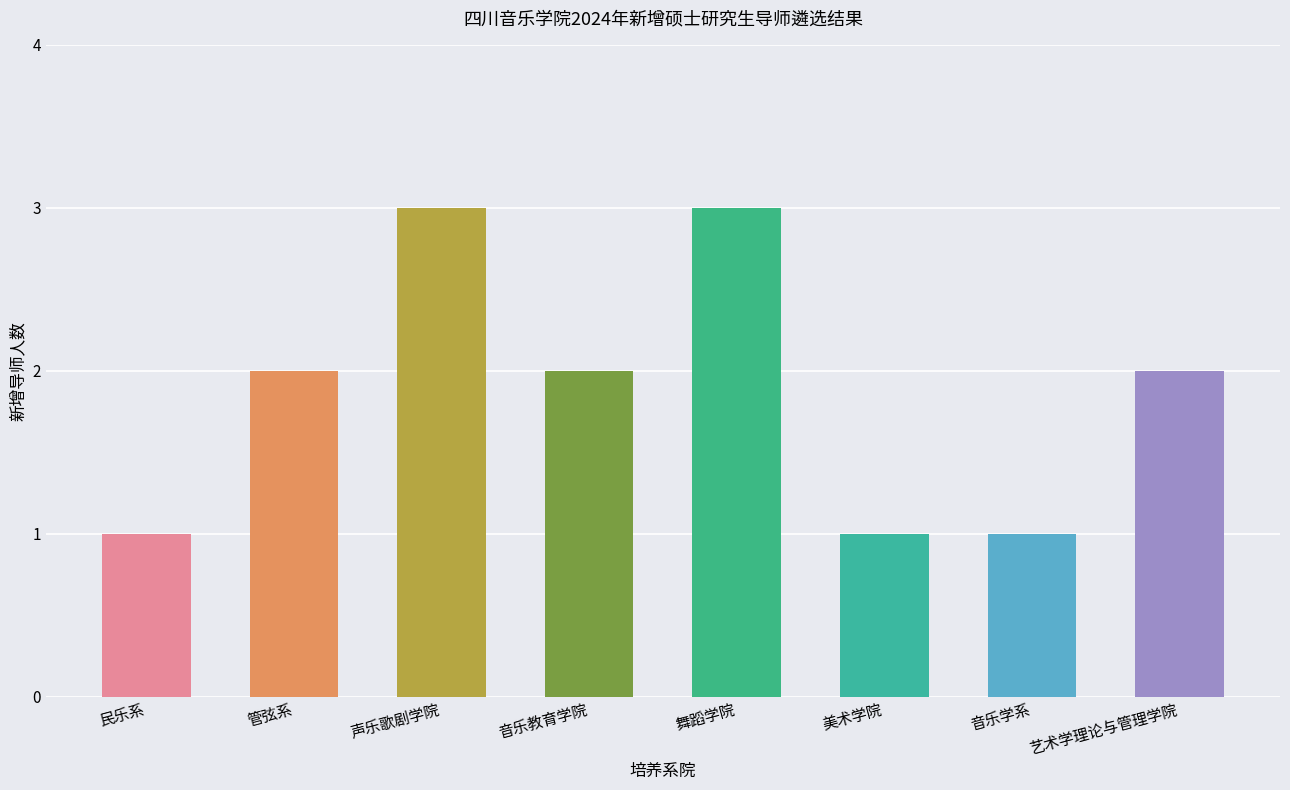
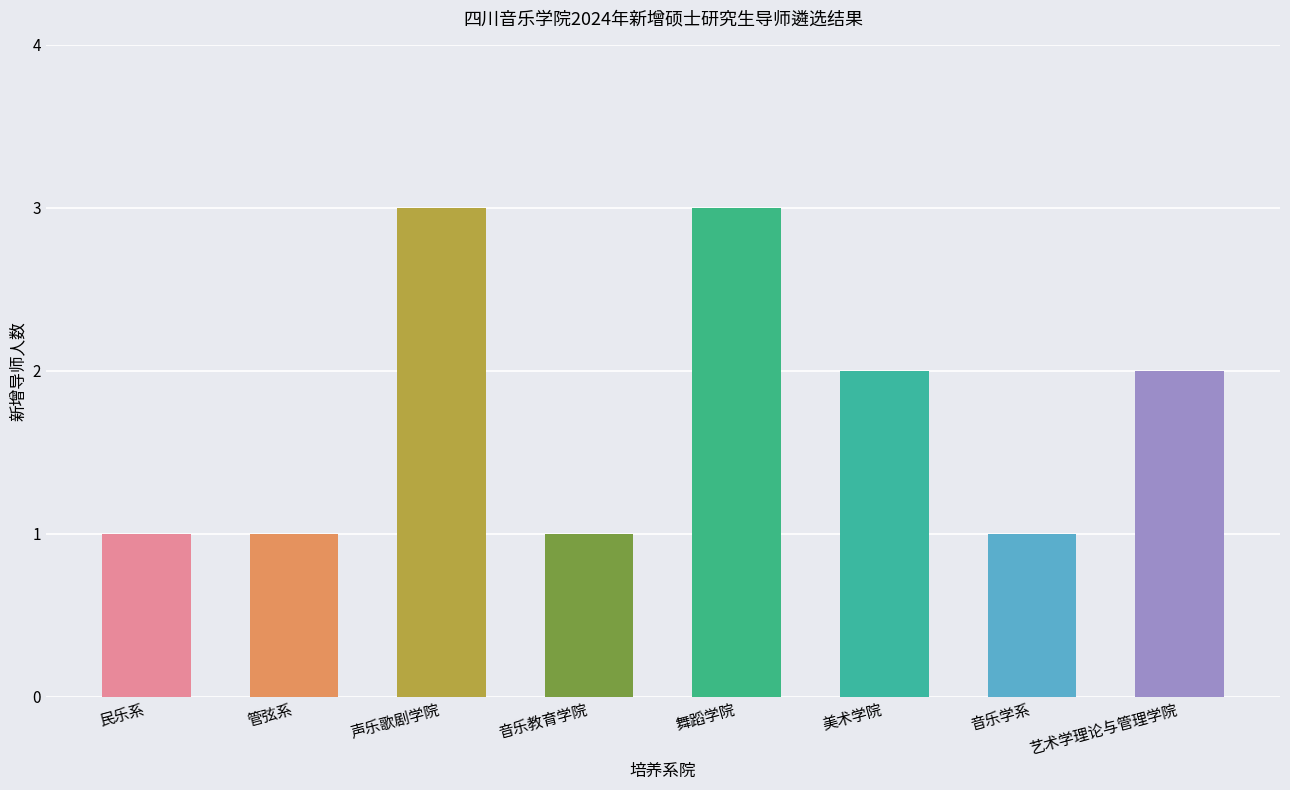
  {
    "民乐系": 1,
-   "管弦系": 2,
+   "管弦系": 1,
    "声乐歌剧学院": 3,
-   "音乐教育学院": 2,
+   "音乐教育学院": 1,
    "舞蹈学院": 3,
-   "美术学院": 1,
+   "美术学院": 2,
    "音乐学系": 1,
    "艺术学理论与管理学院": 2
  }
